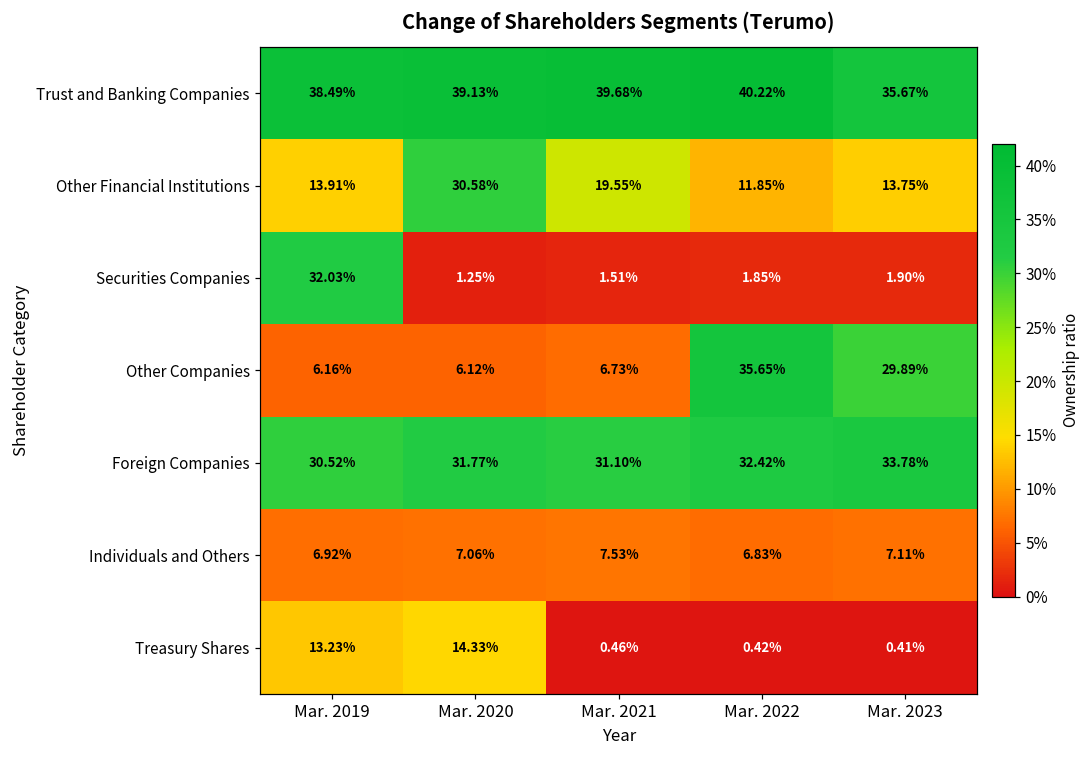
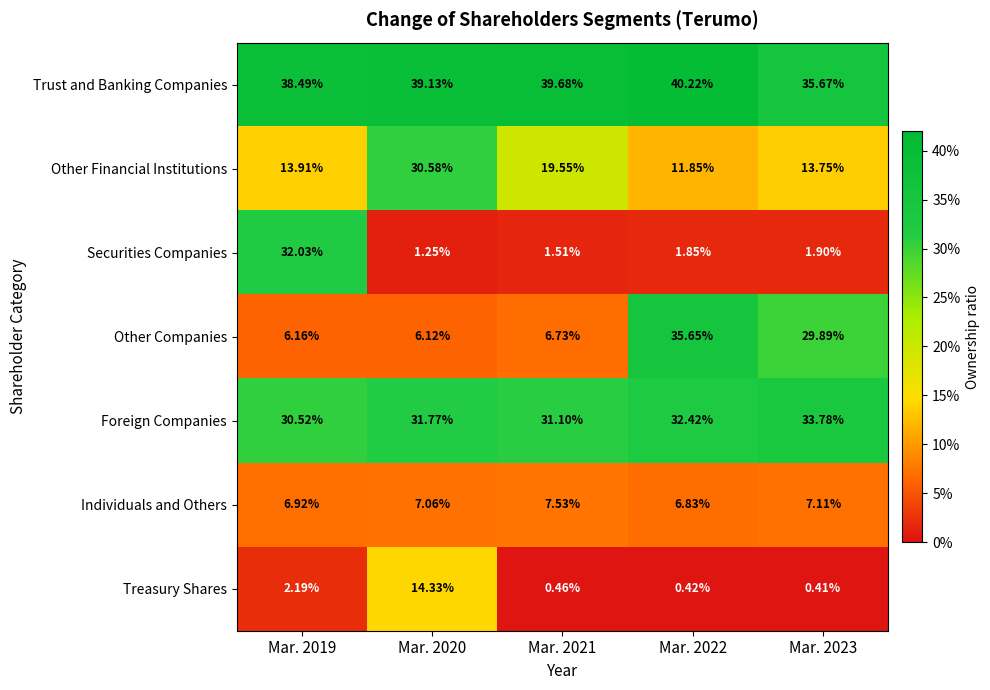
  {
    "Trust and Banking Companies": {
      "Mar. 2019": "38.49%",
      "Mar. 2020": "39.13%",
      "Mar. 2021": "39.68%",
      "Mar. 2022": "40.22%",
      "Mar. 2023": "35.67%"
    },
    "Other Financial Institutions": {
      "Mar. 2019": "13.91%",
      "Mar. 2020": "30.58%",
      "Mar. 2021": "19.55%",
      "Mar. 2022": "11.85%",
      "Mar. 2023": "13.75%"
    },
    "Securities Companies": {
      "Mar. 2019": "32.03%",
      "Mar. 2020": "1.25%",
      "Mar. 2021": "1.51%",
      "Mar. 2022": "1.85%",
      "Mar. 2023": "1.90%"
    },
    "Other Companies": {
      "Mar. 2019": "6.16%",
      "Mar. 2020": "6.12%",
      "Mar. 2021": "6.73%",
      "Mar. 2022": "35.65%",
      "Mar. 2023": "29.89%"
    },
    "Foreign Companies": {
      "Mar. 2019": "30.52%",
      "Mar. 2020": "31.77%",
      "Mar. 2021": "31.10%",
      "Mar. 2022": "32.42%",
      "Mar. 2023": "33.78%"
    },
    "Individuals and Others": {
      "Mar. 2019": "6.92%",
      "Mar. 2020": "7.06%",
      "Mar. 2021": "7.53%",
      "Mar. 2022": "6.83%",
      "Mar. 2023": "7.11%"
    },
    "Treasury Shares": {
-     "Mar. 2019": "13.23%",
+     "Mar. 2019": "2.19%",
      "Mar. 2020": "14.33%",
      "Mar. 2021": "0.46%",
      "Mar. 2022": "0.42%",
      "Mar. 2023": "0.41%"
    }
  }
